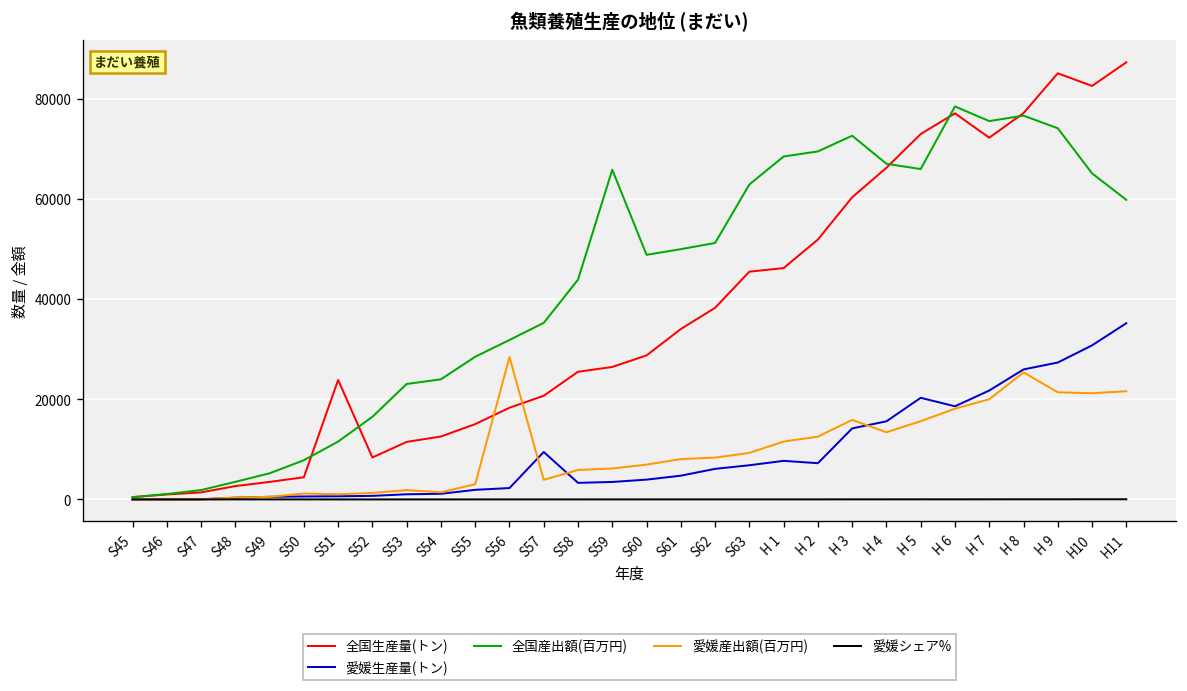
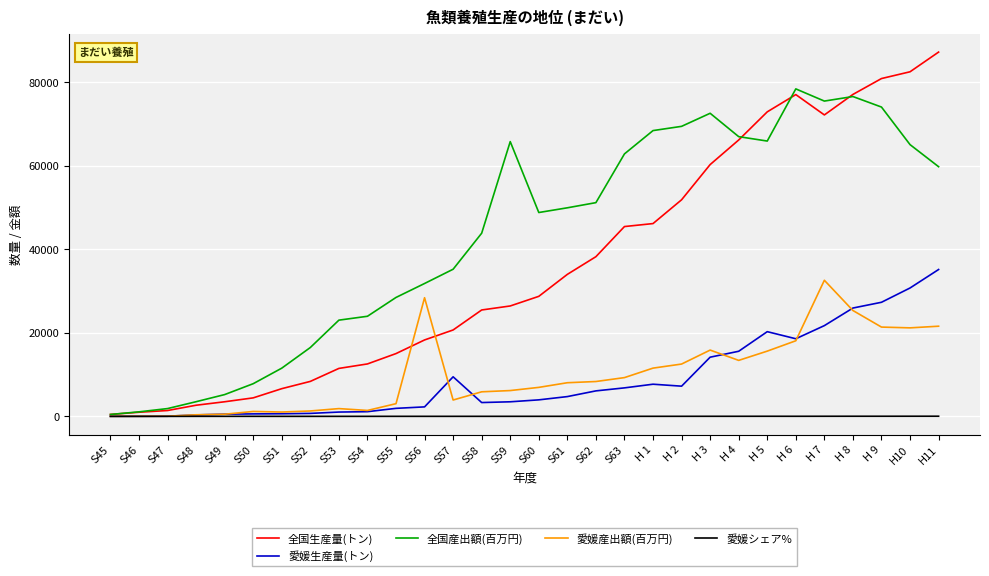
  {
    "全国生産量(トン)": {
      "S48": 3000,
      "S49": 4000,
      "S50": 4000,
-     "S51": 24000,
+     "S51": 7000,
      "S52": 8000,
      "S53": 11000,
      "S54": 13000,
      "S55": 15000,
      "S56": 18000,
      "S57": 21000,
      "S58": 25000,
      "S59": 26000,
      "S60": 29000,
      "S61": 34000,
      "S62": 38000,
      "S63": 45000,
      "H 1": 46000,
      "H 2": 52000,
      "H 3": 60000,
      "H 4": 66000,
      "H 5": 73000,
      "H 6": 77000,
      "H 7": 72000,
-     "H 9": 85000,
+     "H 9": 81000,
      "H10": 83000,
      "H11": 87000
    },
    "愛媛生産量(トン)": {
      "S53": 1000,
      "S55": 2000,
      "S56": 2000,
      "S57": 9000,
      "S58": 3000,
      "S59": 3000,
      "S60": 4000,
      "S61": 5000,
      "S62": 6000,
      "S63": 7000,
      "H 1": 8000,
      "H 2": 7000,
      "H 3": 14000,
      "H 4": 16000,
      "H 5": 20000,
      "H 7": 22000,
      "H 9": 27000,
      "H10": 31000,
      "H11": 35000
    },
    "全国産出額(百万円)": {
      "S48": 4000,
      "S49": 5000,
      "S50": 8000,
      "S51": 12000,
      "S52": 16000,
      "S53": 23000,
      "S54": 24000,
      "S55": 28000,
      "S56": 32000,
      "S57": 35000,
      "S58": 44000,
      "S59": 66000,
      "S60": 49000,
      "S61": 50000,
      "S62": 51000,
      "S63": 63000,
      "H 1": 68000,
      "H 2": 69000,
      "H 3": 73000,
      "H 4": 67000,
      "H 5": 66000,
      "H 6": 78000,
      "H 7": 76000,
      "H 9": 74000,
      "H10": 65000,
      "H11": 60000
    },
    "愛媛産出額(百万円)": {
      "S53": 2000,
      "S55": 3000,
      "S56": 28000,
      "S57": 4000,
      "S58": 6000,
      "S59": 6000,
      "S60": 7000,
      "S61": 8000,
      "S62": 8000,
      "S63": 9000,
      "H 1": 12000,
      "H 2": 13000,
      "H 3": 16000,
      "H 4": 13000,
      "H 5": 16000,
-     "H 7": 20000,
+     "H 7": 33000,
      "H 9": 21000,
      "H10": 21000,
      "H11": 22000
    },
    "愛媛シェア%": {
      "S51": 0,
      "S52": 0,
      "S53": 0,
      "S54": 0,
      "S55": 0,
      "S56": 0,
      "S57": 0,
      "S58": 0,
      "S59": 0,
      "S60": 0,
      "S61": 0,
      "S62": 0,
      "S63": 0,
      "H 1": 0,
      "H 2": 0,
      "H 3": 0,
      "H 4": 0,
      "H 5": 0,
      "H 6": 0,
      "H 7": 0,
      "H 8": 0,
      "H 9": 0,
      "H10": 0,
      "H11": 0
    }
  }
